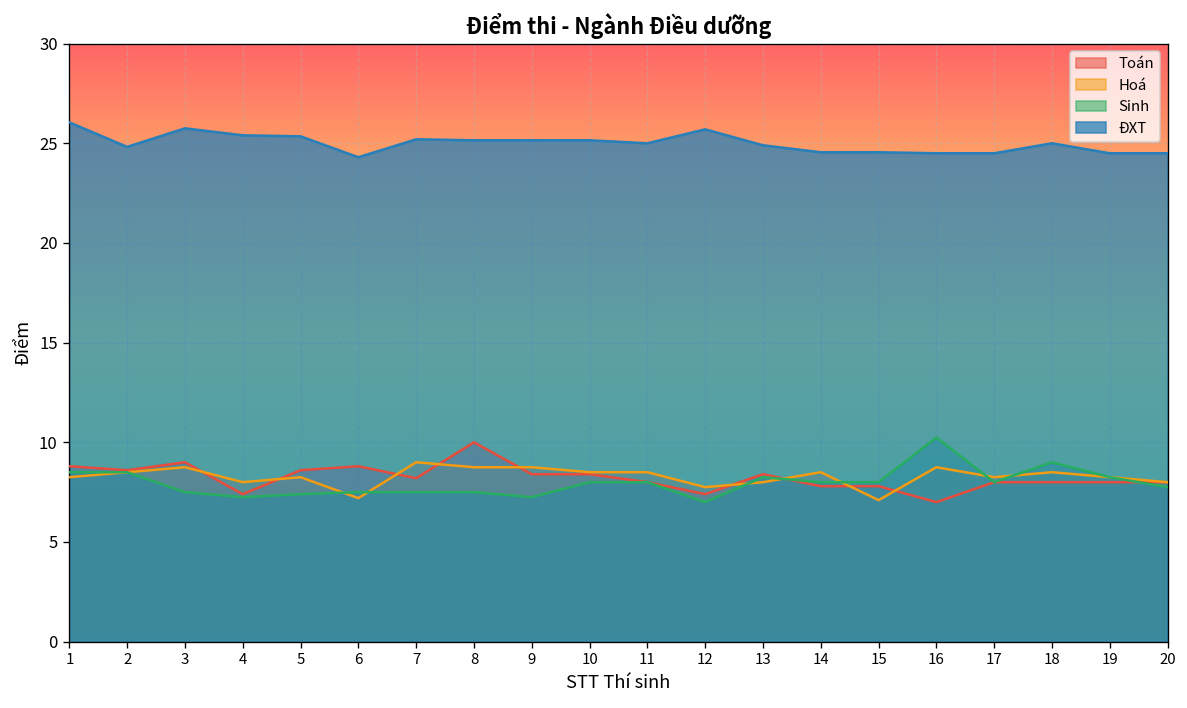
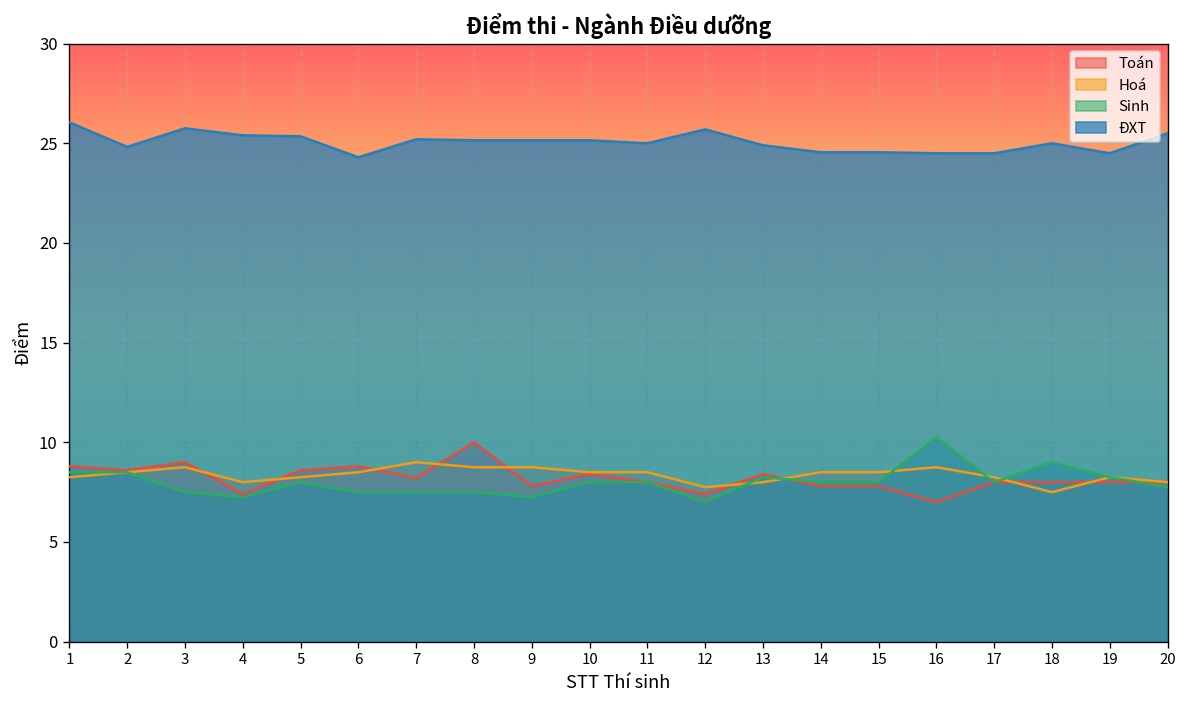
  {
    "Toán": {
      "1": 8.8,
      "3": 9.0,
      "5": 8.6,
      "6": 8.8,
      "7": 8.2,
      "8": 10.0,
-     "9": 8.4,
+     "9": 7.8,
      "12": 7.4,
      "14": 7.8,
      "15": 7.8,
      "16": 7.0,
      "18": 8.0,
      "19": 8.0
    },
    "Hoá": {
      "1": 8.3,
      "3": 8.8,
      "4": 8.0,
      "5": 8.3,
-     "6": 7.2,
+     "6": 8.5,
      "7": 9.0,
      "8": 8.8,
      "9": 8.8,
      "11": 8.5,
      "12": 7.8,
      "13": 8.0,
      "14": 8.5,
-     "15": 7.1,
+     "15": 8.5,
      "16": 8.8,
      "17": 8.3,
-     "18": 8.5
+     "18": 7.5
    },
    "Sinh": {
      "1": 8.5,
      "3": 7.5,
-     "5": 7.4,
+     "5": 8.0,
      "6": 7.5,
      "7": 7.5,
      "8": 7.5,
      "9": 7.3,
      "10": 8.0,
      "12": 7.0,
      "14": 8.0,
      "15": 8.0,
      "16": 10.2,
      "18": 9.0,
      "20": 7.8
    },
    "ĐXT": {
      "1": 26.1,
      "2": 24.8,
      "3": 25.8,
      "4": 25.4,
      "5": 25.4,
      "6": 24.3,
      "7": 25.2,
      "8": 25.2,
      "9": 25.2,
      "10": 25.2,
      "11": 25.0,
      "12": 25.7,
      "13": 24.9,
      "14": 24.6,
      "15": 24.6,
      "16": 24.5,
      "17": 24.5,
      "18": 25.0,
      "19": 24.5,
-     "20": 24.5
+     "20": 25.5
    }
  }
